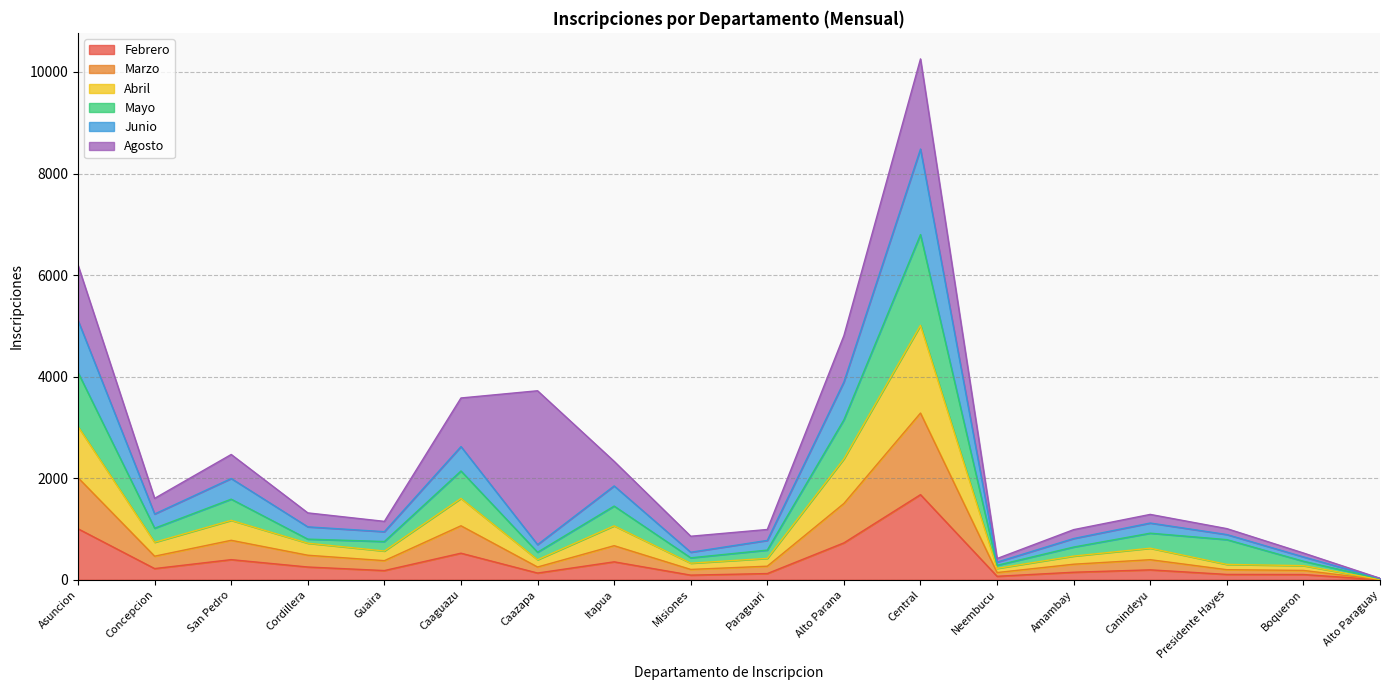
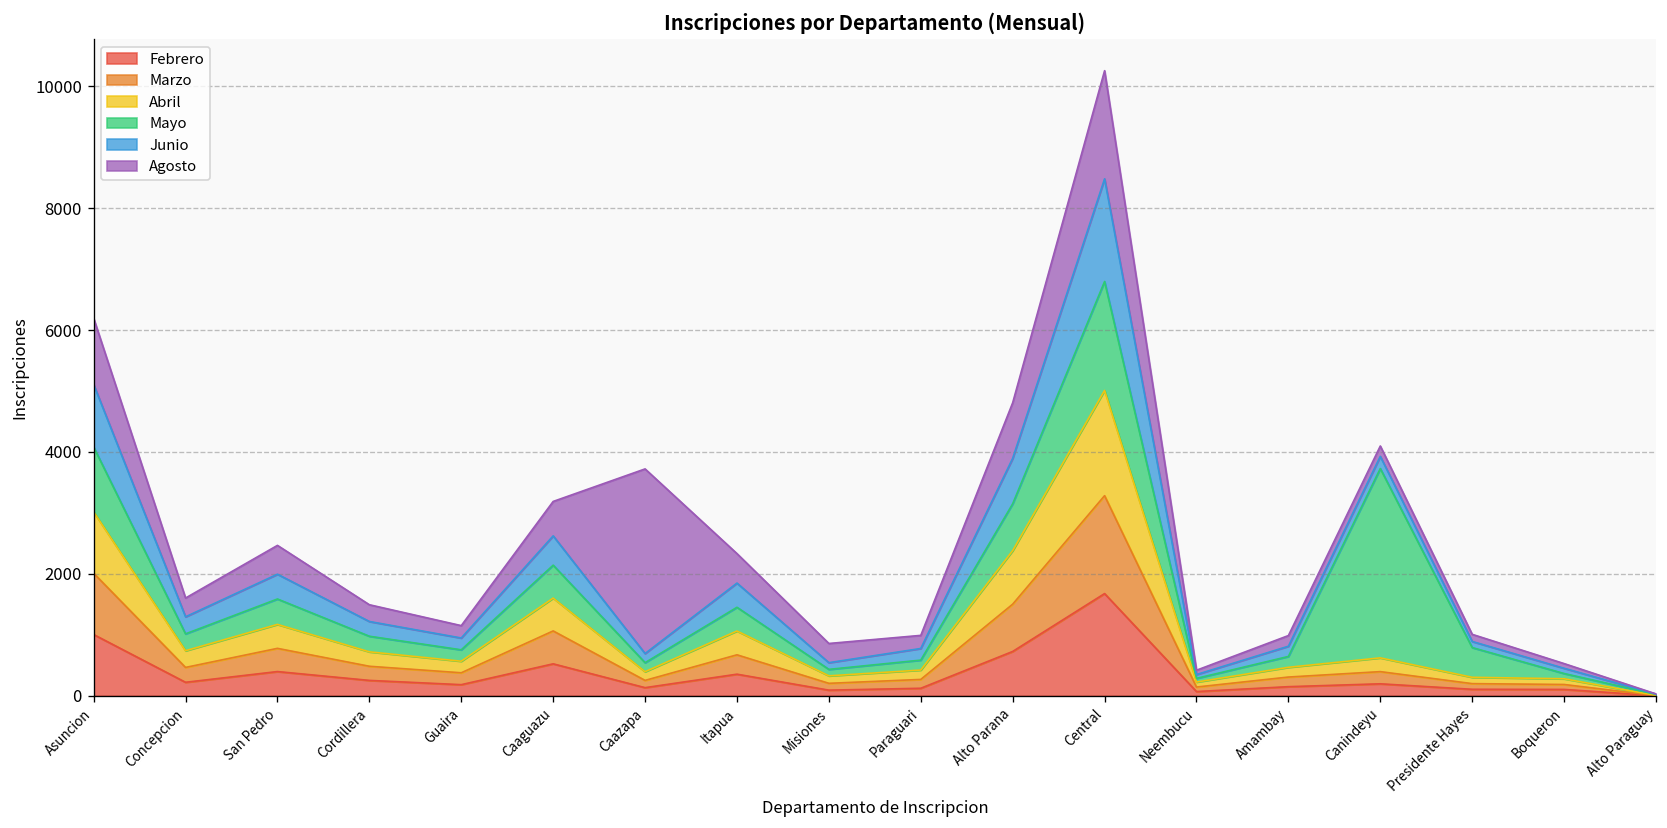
  {
    "Abril": {
      "Asuncion": 1000,
      "Concepcion": 300,
      "San Pedro": 400,
      "Cordillera": 200,
      "Guaira": 200,
      "Caaguazu": 500,
      "Caazapa": 100,
      "Itapua": 400,
      "Misiones": 100,
      "Paraguari": 200,
      "Alto Parana": 900,
      "Central": 1700,
      "Neembucu": 100,
      "Amambay": 200,
      "Canindeyu": 200,
      "Presidente Hayes": 100,
      "Boqueron": 100
    },
    "Mayo": {
      "Asuncion": 1100,
      "Concepcion": 300,
      "San Pedro": 400,
-     "Cordillera": 100,
+     "Cordillera": 300,
      "Guaira": 200,
      "Caaguazu": 500,
      "Caazapa": 100,
      "Itapua": 400,
      "Misiones": 100,
      "Paraguari": 200,
      "Alto Parana": 800,
      "Central": 1800,
      "Neembucu": 100,
      "Amambay": 200,
-     "Canindeyu": 300,
+     "Canindeyu": 3100,
      "Presidente Hayes": 500,
      "Boqueron": 100
    },
    "Junio": {
      "Asuncion": 1000,
      "Concepcion": 300,
      "San Pedro": 400,
      "Cordillera": 200,
      "Guaira": 200,
      "Caaguazu": 500,
      "Caazapa": 200,
      "Itapua": 400,
      "Misiones": 100,
      "Paraguari": 200,
      "Alto Parana": 700,
      "Central": 1700,
      "Neembucu": 100,
      "Amambay": 200,
      "Canindeyu": 200,
      "Presidente Hayes": 100,
      "Boqueron": 100
    },
    "Agosto": {
      "Asuncion": 1100,
      "Concepcion": 300,
      "San Pedro": 500,
      "Cordillera": 300,
      "Guaira": 200,
-     "Caaguazu": 1000,
+     "Caaguazu": 600,
      "Caazapa": 3000,
      "Itapua": 500,
      "Misiones": 300,
      "Paraguari": 200,
      "Alto Parana": 900,
      "Central": 1800,
      "Neembucu": 100,
      "Amambay": 200,
      "Canindeyu": 200,
      "Presidente Hayes": 100,
      "Boqueron": 100
    }
  }
